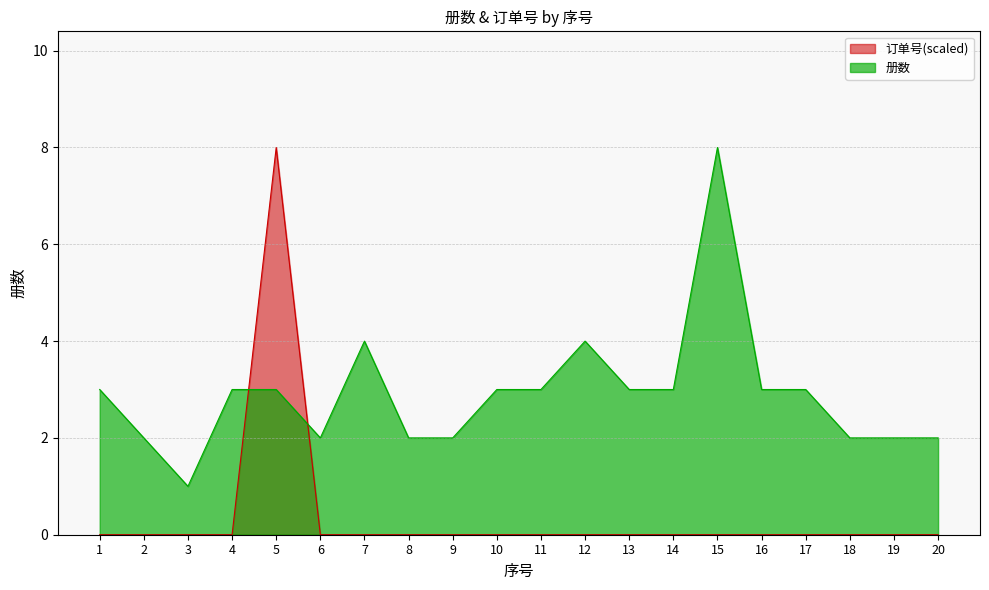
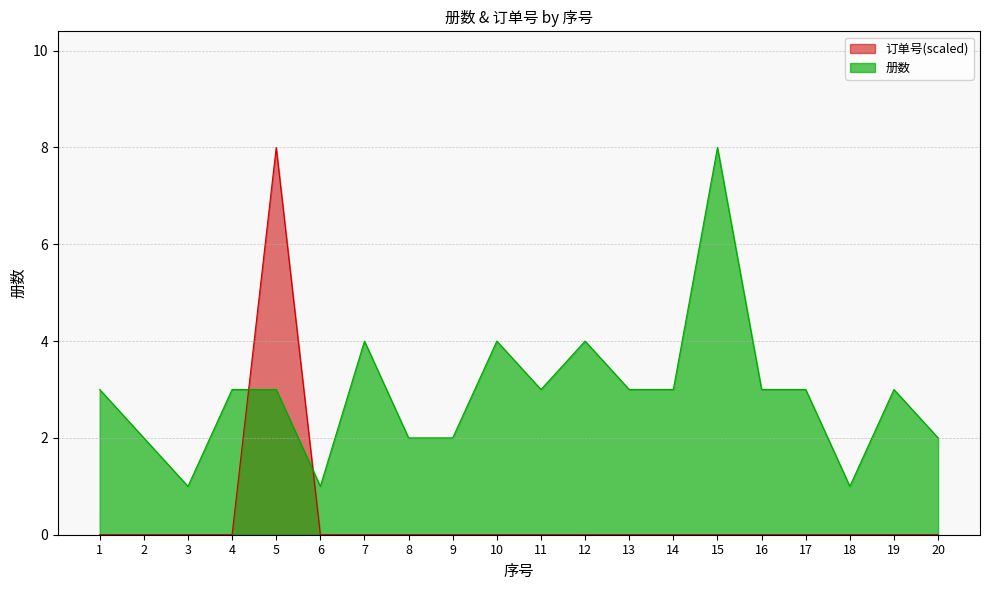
  {
    "订单号(scaled)": {
      "1": 0,
      "2": 0,
      "3": 0,
      "4": 0,
      "5": 8,
      "6": 0,
      "7": 0,
      "8": 0,
      "9": 0,
      "10": 0,
      "11": 0,
      "12": 0,
      "13": 0,
      "14": 0,
      "15": 0,
      "16": 0,
      "17": 0,
      "18": 0,
      "19": 0,
      "20": 0
    },
    "册数": {
      "1": 3,
      "2": 2,
      "3": 1,
      "4": 3,
      "5": 3,
-     "6": 2,
+     "6": 1,
      "7": 4,
      "8": 2,
      "9": 2,
-     "10": 3,
+     "10": 4,
      "11": 3,
      "12": 4,
      "13": 3,
      "14": 3,
      "15": 8,
      "16": 3,
      "17": 3,
-     "18": 2,
-     "19": 2,
+     "18": 1,
+     "19": 3,
      "20": 2
    }
  }
